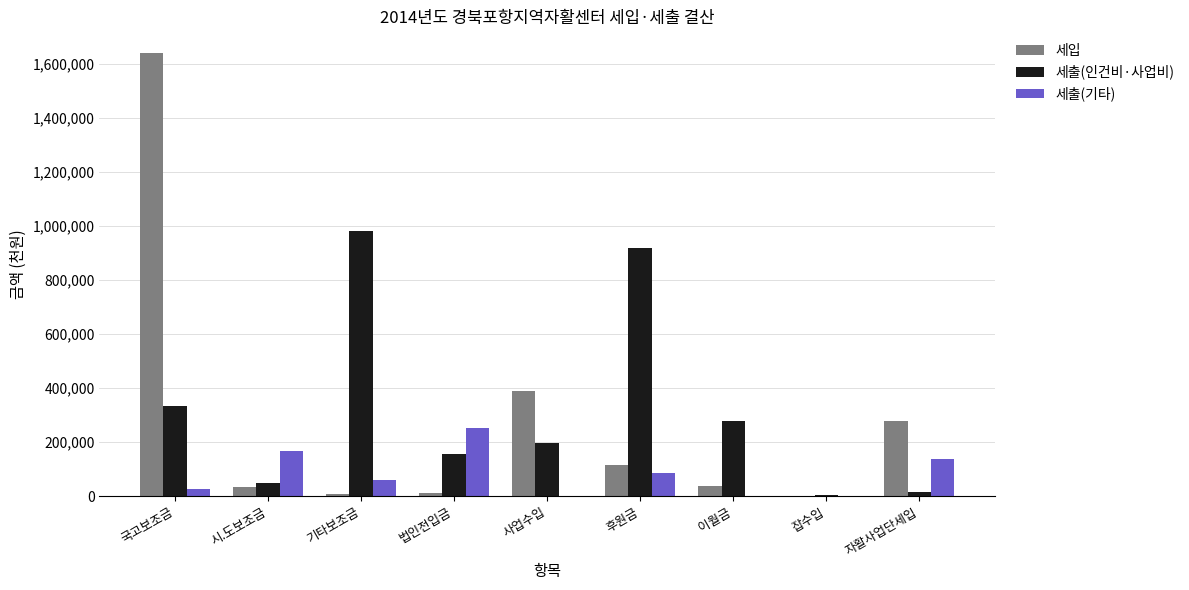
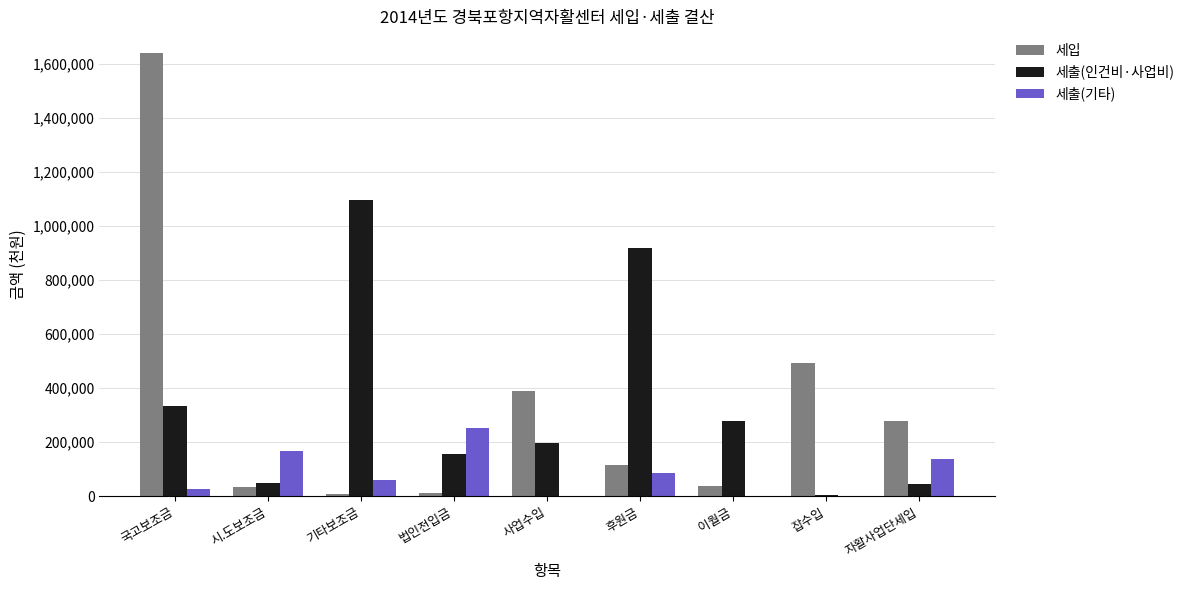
  {
    "세입": {
      "국고보조금": "1,640,000",
      "시.도보조금": "30,000",
      "법인전입금": "10,000",
      "사업수입": "390,000",
      "후원금": "110,000",
      "이월금": "40,000",
-     "잡수입": "0",
+     "잡수입": "490,000",
      "자활사업단세입": "280,000"
    },
    "세출(인건비·사업비)": {
      "국고보조금": "340,000",
      "시.도보조금": "50,000",
-     "기타보조금": "980,000",
+     "기타보조금": "1,100,000",
      "법인전입금": "150,000",
      "사업수입": "200,000",
      "후원금": "920,000",
      "이월금": "280,000",
-     "자활사업단세입": "10,000"
+     "자활사업단세입": "40,000"
    },
    "세출(기타)": {
      "국고보조금": "30,000",
      "시.도보조금": "170,000",
      "기타보조금": "60,000",
      "법인전입금": "250,000",
      "사업수입": "0",
      "후원금": "80,000",
      "이월금": "0",
      "잡수입": "0",
      "자활사업단세입": "140,000"
    }
  }
